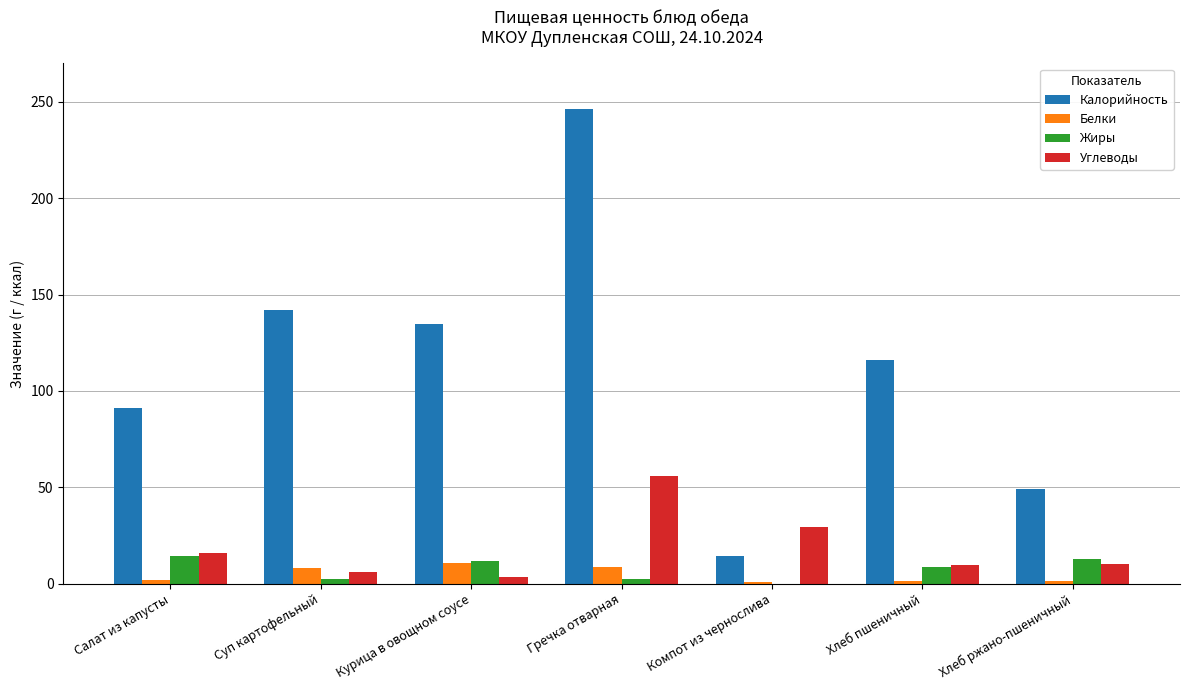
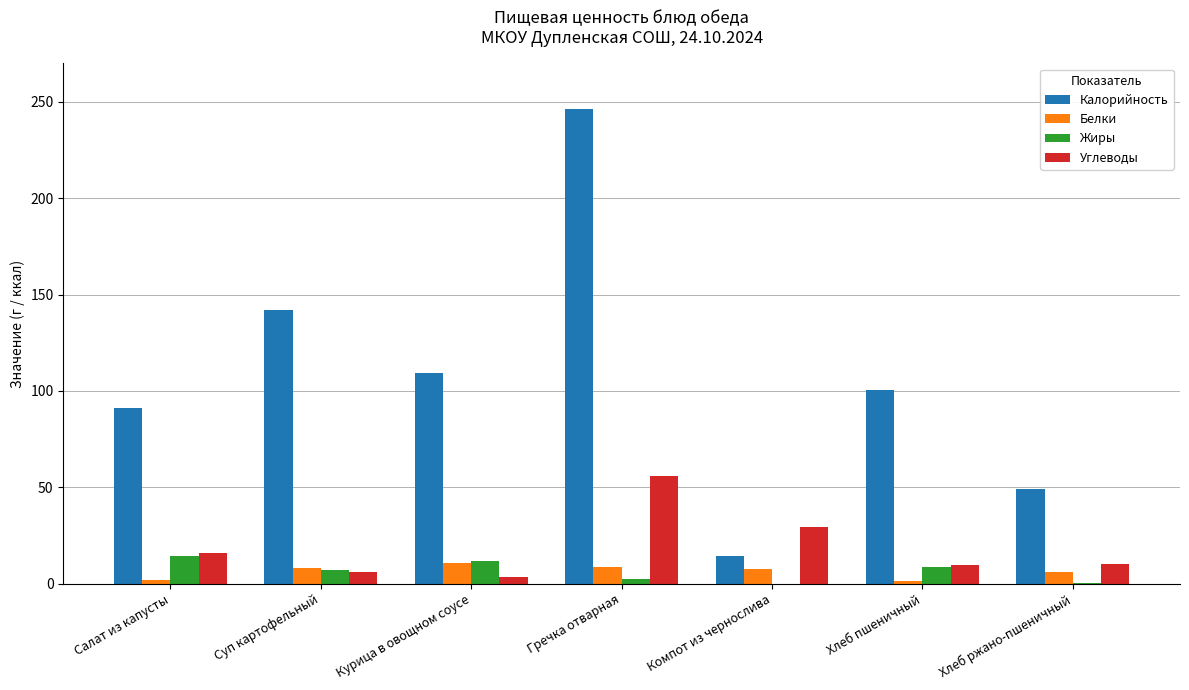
  {
    "Калорийность": {
      "Салат из капусты": 91,
      "Суп картофельный": 142,
-     "Курица в овощном соусе": 135,
+     "Курица в овощном соусе": 109,
      "Гречка отварная": 247,
      "Компот из чернослива": 14,
-     "Хлеб пшеничный": 116,
+     "Хлеб пшеничный": 100,
      "Хлеб ржано-пшеничный": 49
    },
    "Белки": {
      "Салат из капусты": 2,
      "Суп картофельный": 8,
      "Курица в овощном соусе": 11,
      "Гречка отварная": 8,
-     "Компот из чернослива": 1,
+     "Компот из чернослива": 7,
      "Хлеб пшеничный": 1,
-     "Хлеб ржано-пшеничный": 1
+     "Хлеб ржано-пшеничный": 6
    },
    "Жиры": {
      "Салат из капусты": 14,
-     "Суп картофельный": 2,
+     "Суп картофельный": 7,
      "Курица в овощном соусе": 12,
      "Гречка отварная": 3,
      "Компот из чернослива": 0,
      "Хлеб пшеничный": 8,
-     "Хлеб ржано-пшеничный": 13
+     "Хлеб ржано-пшеничный": 0
    },
    "Углеводы": {
      "Салат из капусты": 16,
      "Суп картофельный": 6,
      "Курица в овощном соусе": 3,
      "Гречка отварная": 56,
      "Компот из чернослива": 30,
      "Хлеб пшеничный": 10,
      "Хлеб ржано-пшеничный": 10
    }
  }
